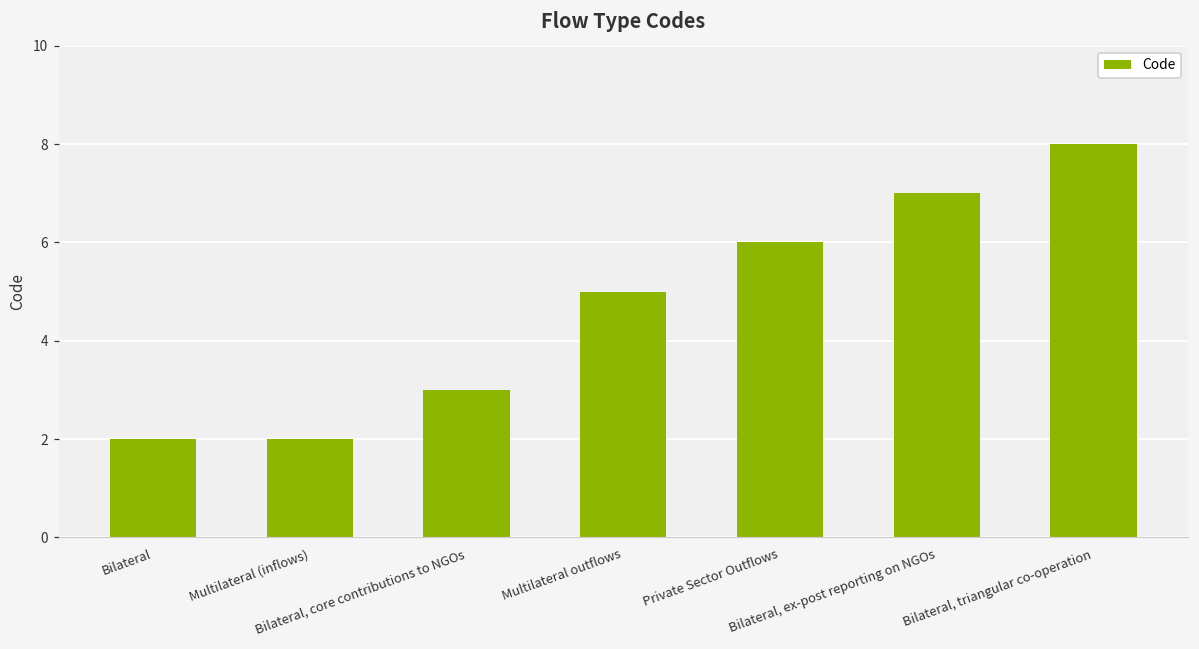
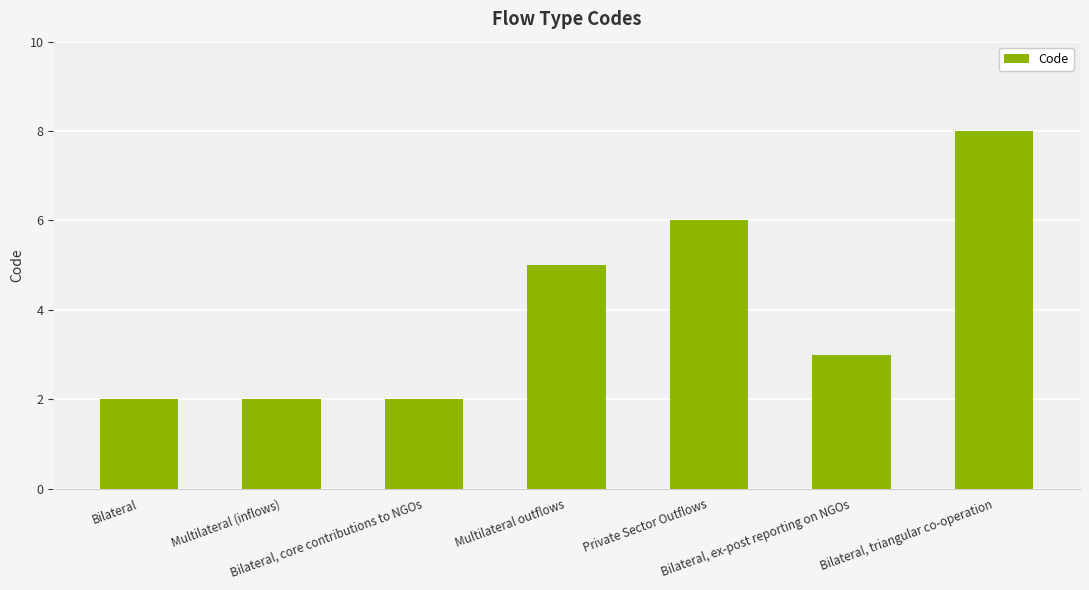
  {
    "Bilateral": 2,
    "Multilateral (inflows)": 2,
-   "Bilateral, core contributions to NGOs": 3,
+   "Bilateral, core contributions to NGOs": 2,
    "Multilateral outflows": 5,
    "Private Sector Outflows": 6,
-   "Bilateral, ex-post reporting on NGOs": 7,
+   "Bilateral, ex-post reporting on NGOs": 3,
    "Bilateral, triangular co-operation": 8
  }
